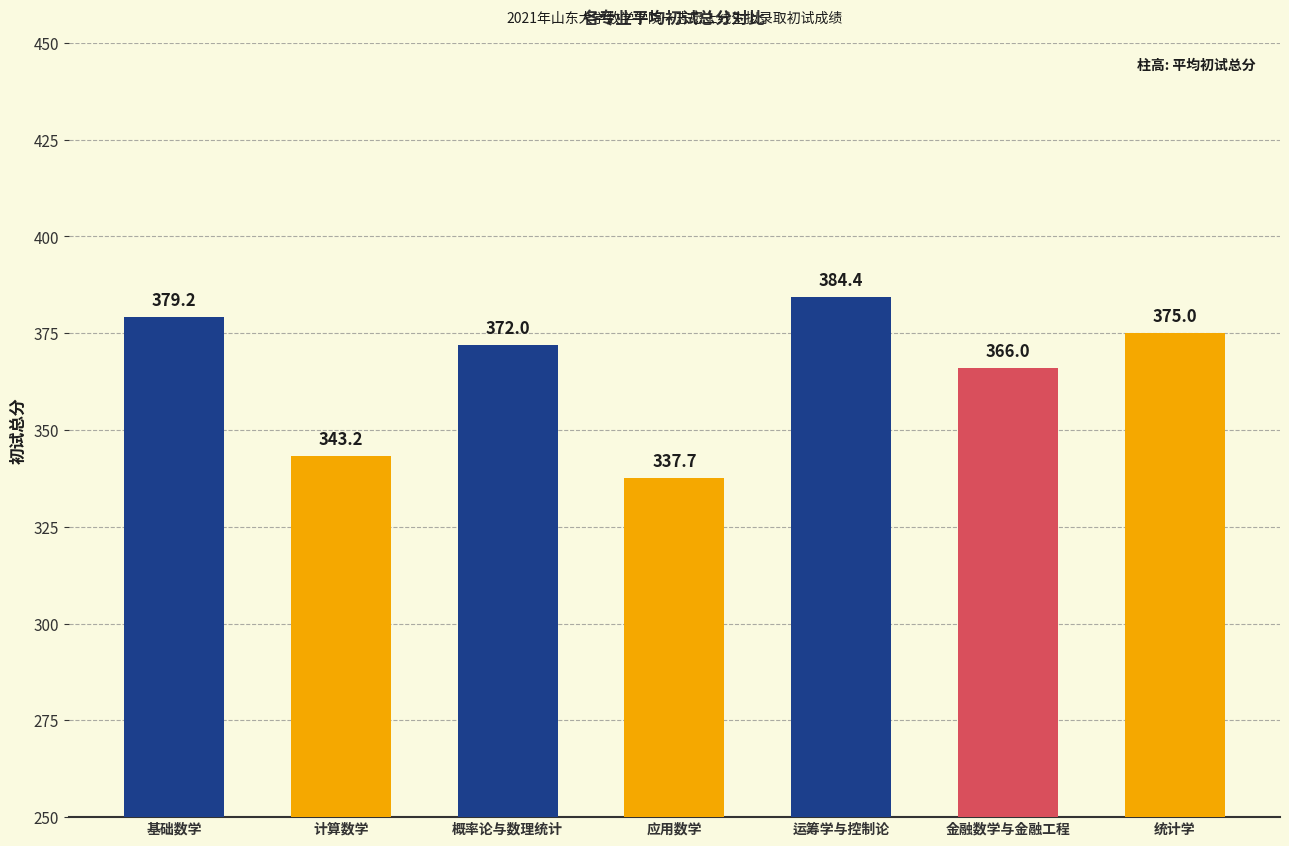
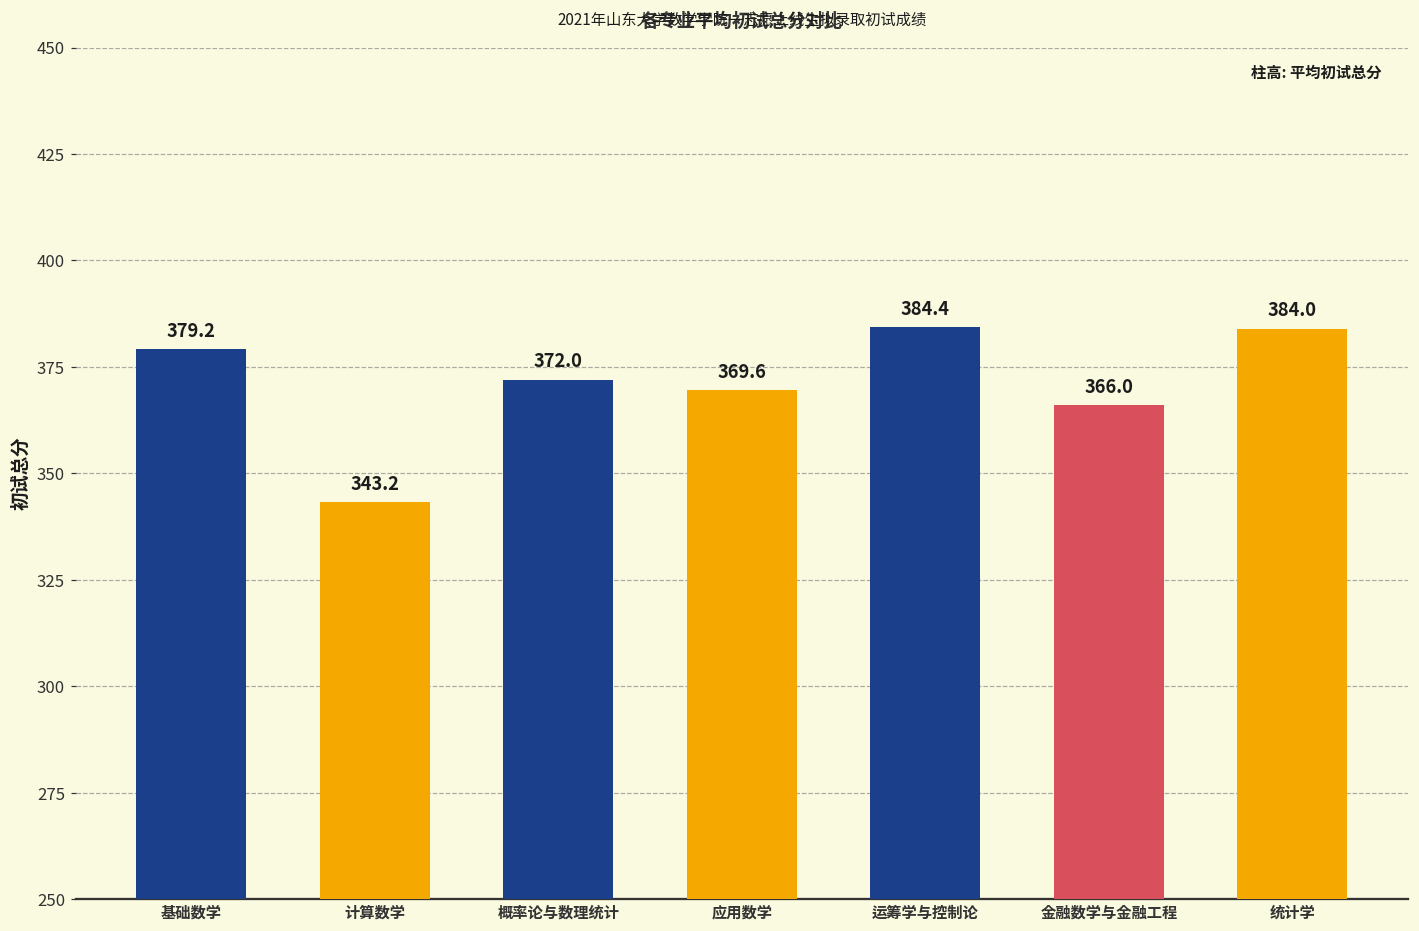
  {
    "基础数学": 379.2,
    "计算数学": 343.2,
    "概率论与数理统计": 372.0,
-   "应用数学": 337.7,
+   "应用数学": 369.6,
    "运筹学与控制论": 384.4,
    "金融数学与金融工程": 366.0,
-   "统计学": 375.0
+   "统计学": 384.0
  }
